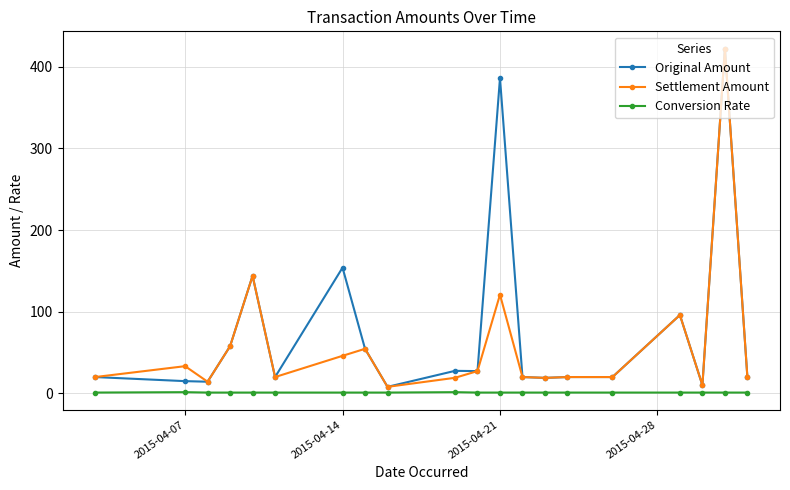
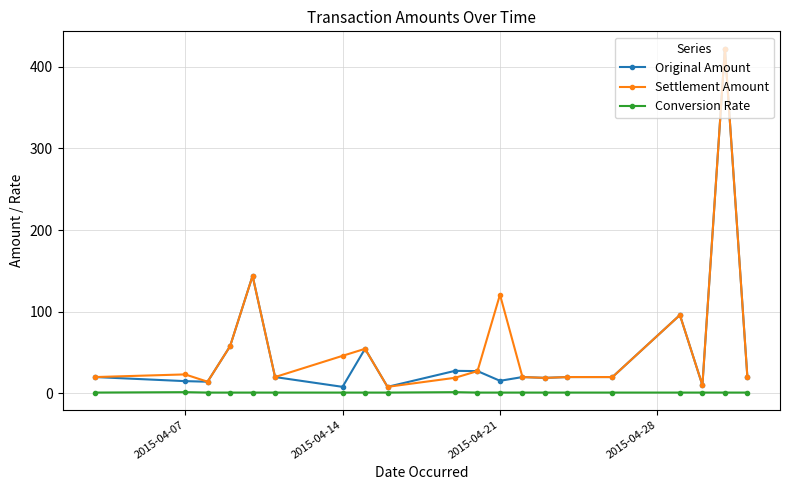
  {
    "Original Amount": {
      "2015-04-07": 20,
-     "2015-04-14": 150,
-     "2015-04-21": 390
+     "2015-04-14": 10,
+     "2015-04-21": 20
    },
    "Settlement Amount": {
-     "2015-04-07": 30,
+     "2015-04-07": 20,
      "2015-04-14": 50,
      "2015-04-21": 120
    },
    "Conversion Rate": {
      "2015-04-07": 0,
      "2015-04-14": 0,
      "2015-04-21": 0
    }
  }
